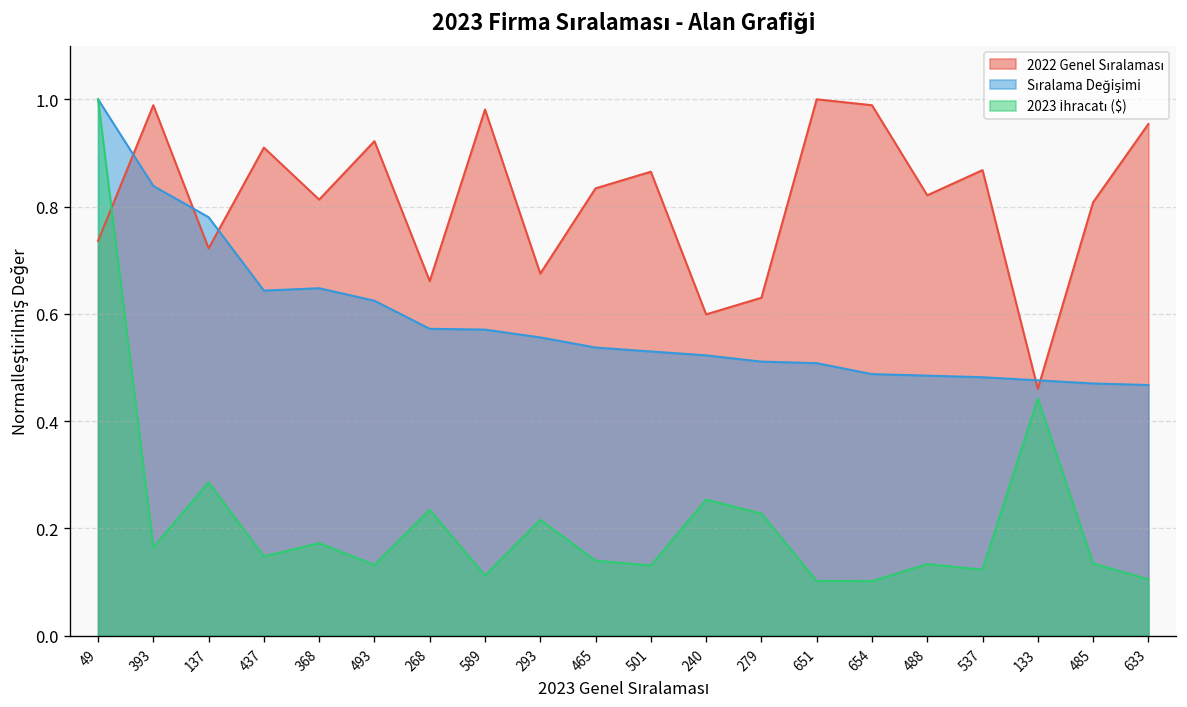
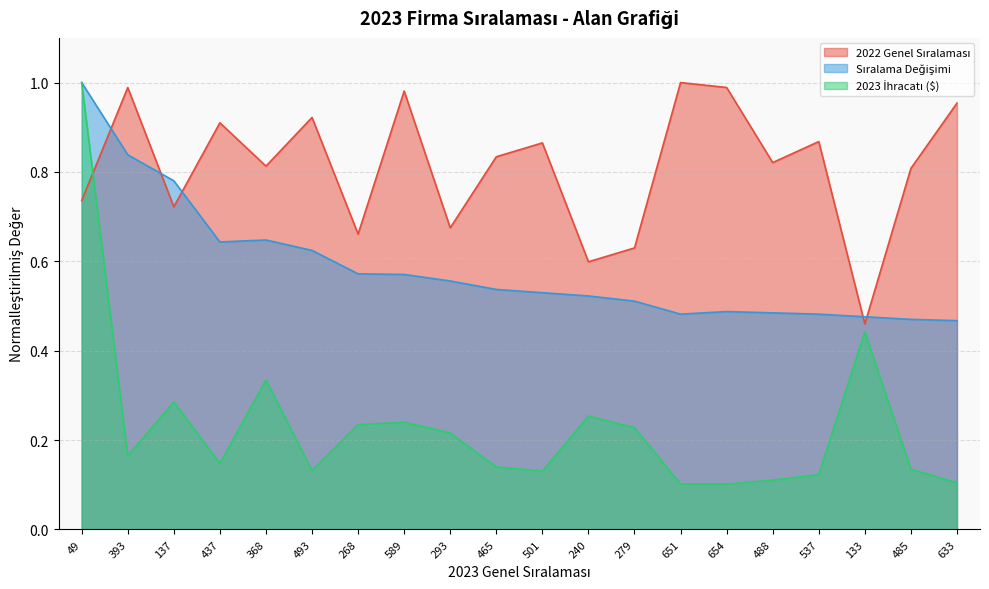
  {
    "2022 Genel Sıralaması": {
      "49": 0.74,
      "393": 0.99,
      "137": 0.72,
      "437": 0.91,
      "368": 0.81,
      "493": 0.92,
      "268": 0.66,
      "589": 0.98,
      "293": 0.68,
      "465": 0.83,
      "501": 0.87,
      "240": 0.60,
      "279": 0.63,
      "651": 1.00,
      "654": 0.99,
      "488": 0.82,
      "537": 0.87,
      "133": 0.46,
      "485": 0.81,
      "633": 0.95
    },
    "Sıralama Değişimi": {
      "393": 0.84,
      "137": 0.78,
      "437": 0.64,
      "368": 0.65,
      "493": 0.62,
      "268": 0.57,
      "589": 0.57,
      "293": 0.56,
      "465": 0.54,
      "501": 0.53,
      "240": 0.52,
      "279": 0.51,
-     "651": 0.51,
+     "651": 0.48,
      "654": 0.49,
      "488": 0.48,
      "537": 0.48,
      "133": 0.48,
      "485": 0.47,
      "633": 0.47
    },
    "2023 İhracatı ($)": {
      "393": 0.16,
      "137": 0.29,
      "437": 0.15,
-     "368": 0.17,
+     "368": 0.33,
      "493": 0.13,
      "268": 0.23,
-     "589": 0.11,
+     "589": 0.24,
      "293": 0.22,
      "465": 0.14,
      "501": 0.13,
      "240": 0.25,
      "279": 0.23,
      "651": 0.10,
      "654": 0.10,
-     "488": 0.13,
+     "488": 0.11,
      "537": 0.12,
      "133": 0.44,
      "485": 0.13,
      "633": 0.10
    }
  }
